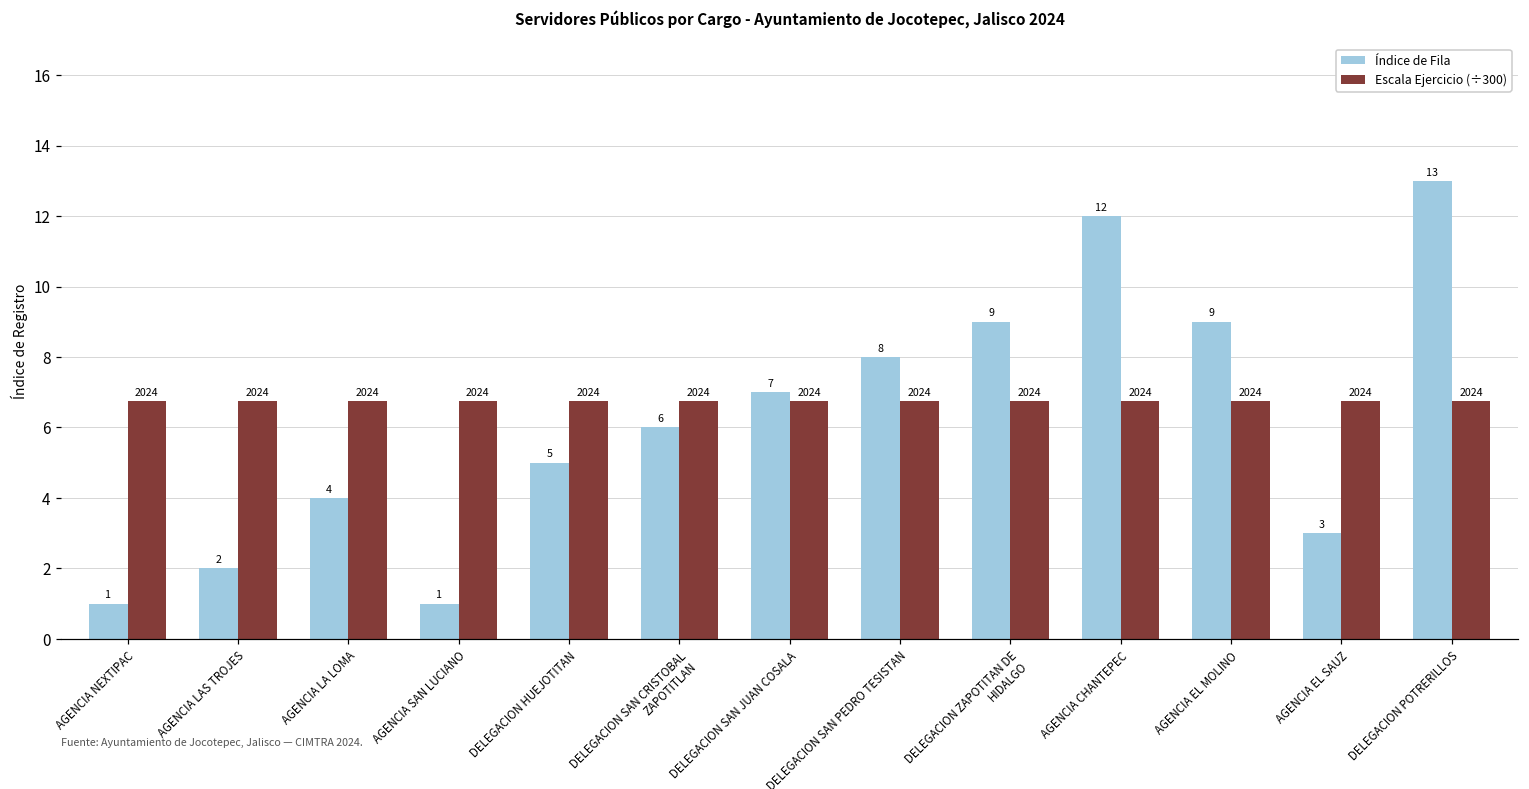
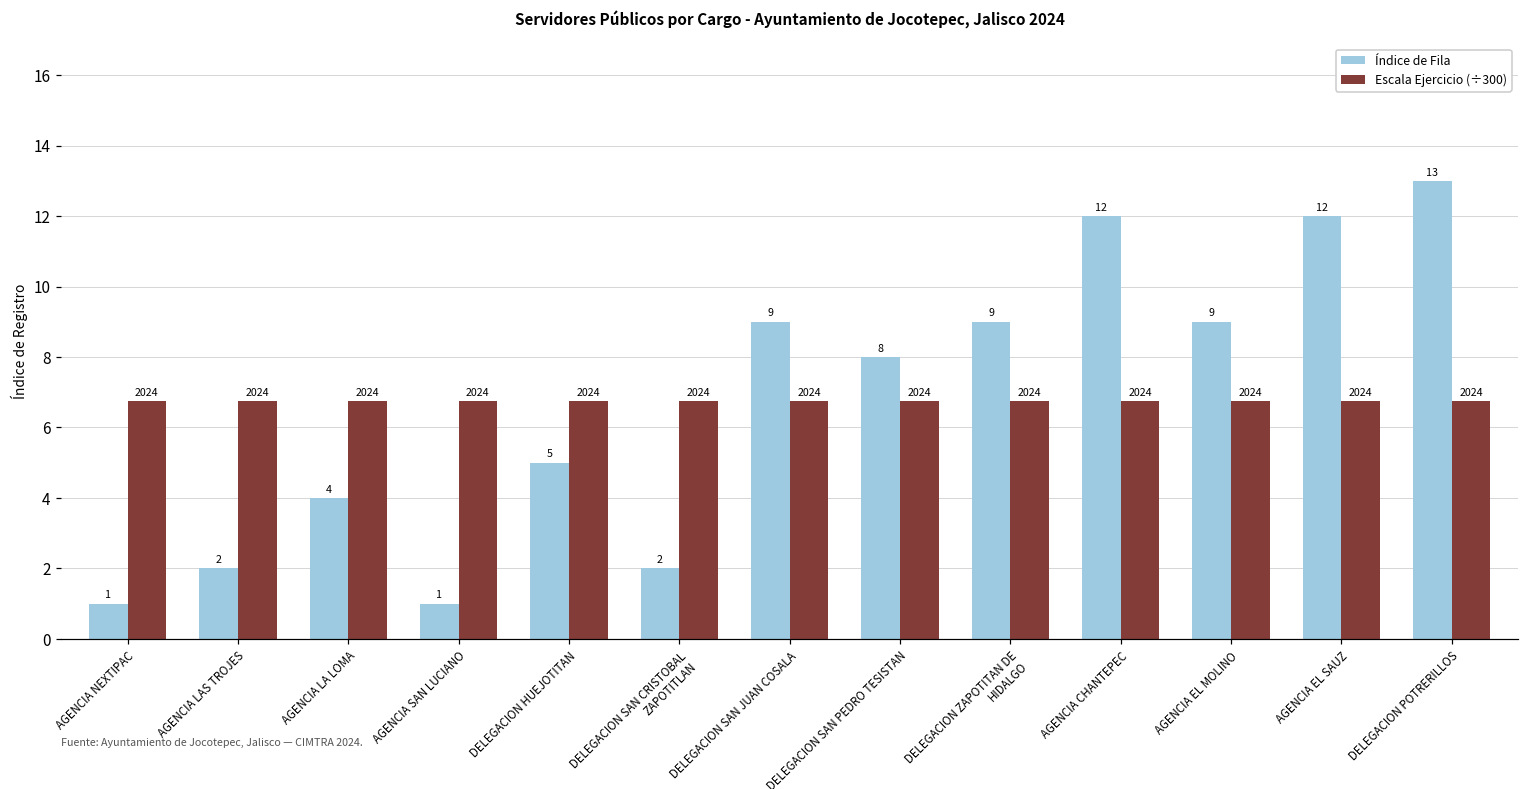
  {
    "Índice de Fila": {
      "AGENCIA NEXTIPAC": 1,
      "AGENCIA LAS TROJES": 2,
      "AGENCIA LA LOMA": 4,
      "AGENCIA SAN LUCIANO": 1,
      "DELEGACION HUEJOTITAN": 5,
-     "DELEGACION SAN CRISTOBAL ZAPOTITLAN": 6,
-     "DELEGACION SAN JUAN COSALA": 7,
+     "DELEGACION SAN CRISTOBAL ZAPOTITLAN": 2,
+     "DELEGACION SAN JUAN COSALA": 9,
      "DELEGACION SAN PEDRO TESISTAN": 8,
      "DELEGACION ZAPOTITAN DE HIDALGO": 9,
      "AGENCIA CHANTEPEC": 12,
      "AGENCIA EL MOLINO": 9,
-     "AGENCIA EL SAUZ": 3,
+     "AGENCIA EL SAUZ": 12,
      "DELEGACION POTRERILLOS": 13
    }
  }
